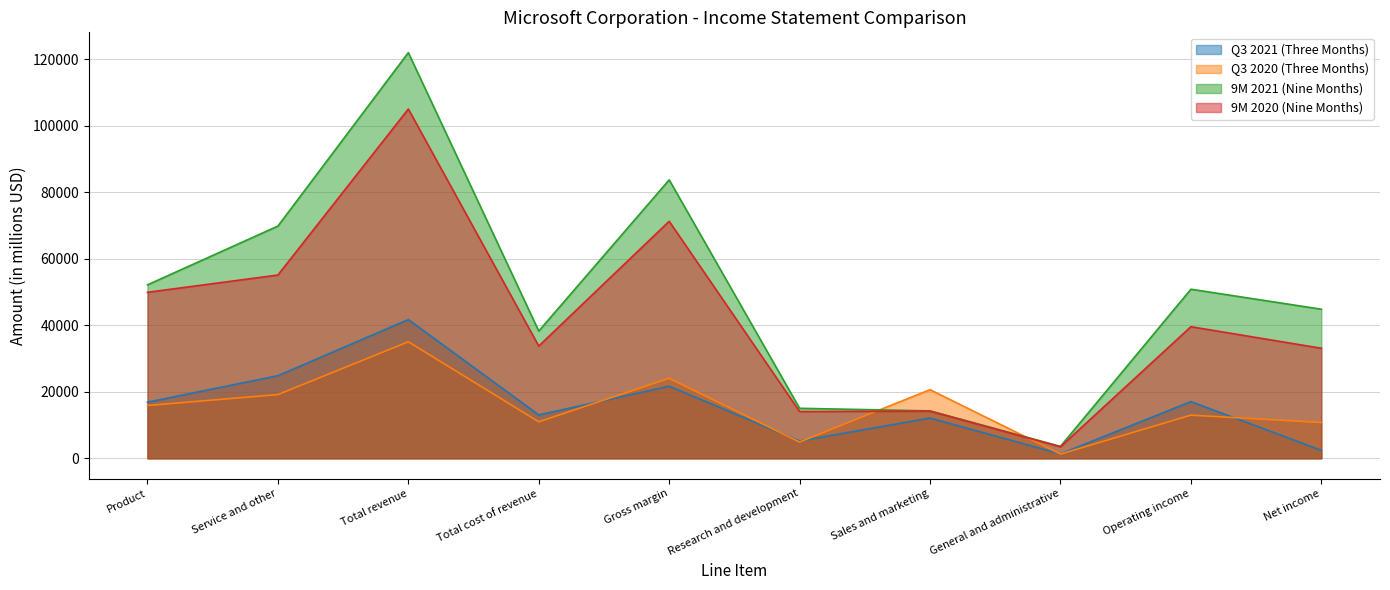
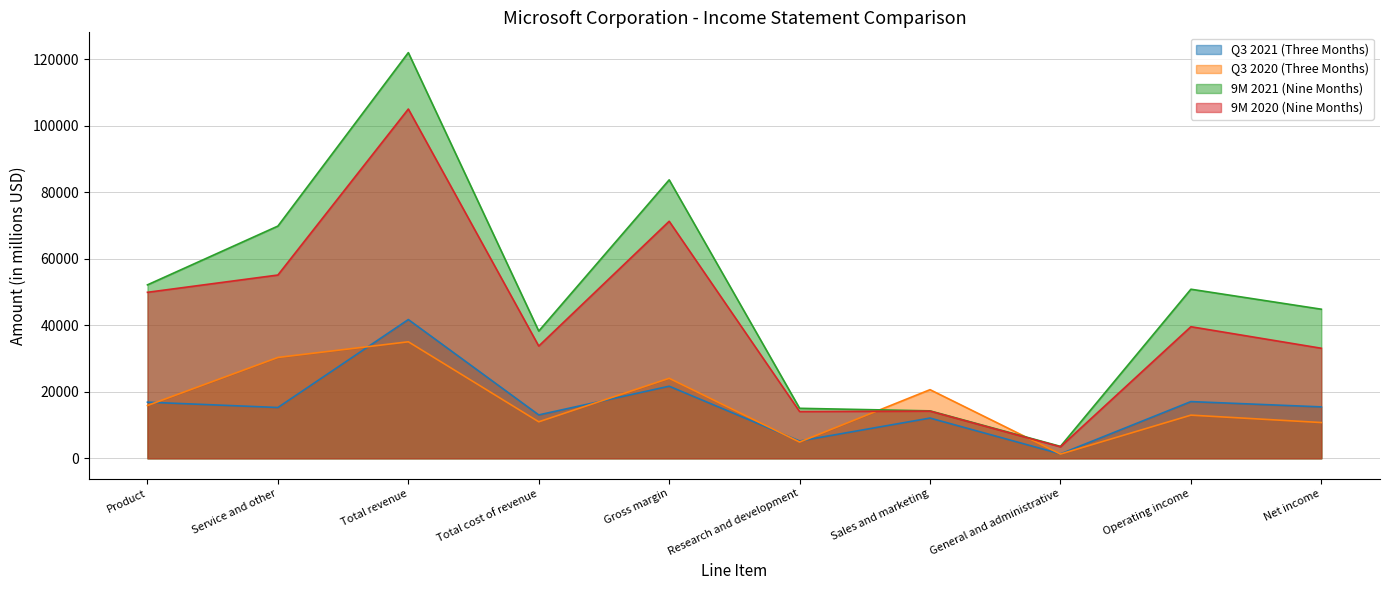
  {
    "Q3 2021 (Three Months)": {
      "Product": 17000,
-     "Service and other": 25000,
+     "Service and other": 15000,
      "Total revenue": 42000,
      "Total cost of revenue": 13000,
      "Gross margin": 22000,
      "Sales and marketing": 12000,
      "Operating income": 17000,
-     "Net income": 2000
+     "Net income": 15000
    },
    "Q3 2020 (Three Months)": {
      "Product": 16000,
-     "Service and other": 19000,
+     "Service and other": 30000,
      "Total revenue": 35000,
      "Total cost of revenue": 11000,
      "Gross margin": 24000,
      "Sales and marketing": 21000,
      "Operating income": 13000,
      "Net income": 11000
    },
    "9M 2021 (Nine Months)": {
      "Product": 52000,
      "Service and other": 70000,
      "Total revenue": 122000,
      "Total cost of revenue": 38000,
      "Gross margin": 84000,
      "Research and development": 15000,
      "Operating income": 51000,
      "Net income": 45000
    },
    "9M 2020 (Nine Months)": {
      "Product": 50000,
      "Service and other": 55000,
      "Total revenue": 105000,
      "Total cost of revenue": 34000,
      "Gross margin": 71000,
      "Research and development": 14000,
      "Operating income": 40000,
      "Net income": 33000
    }
  }
